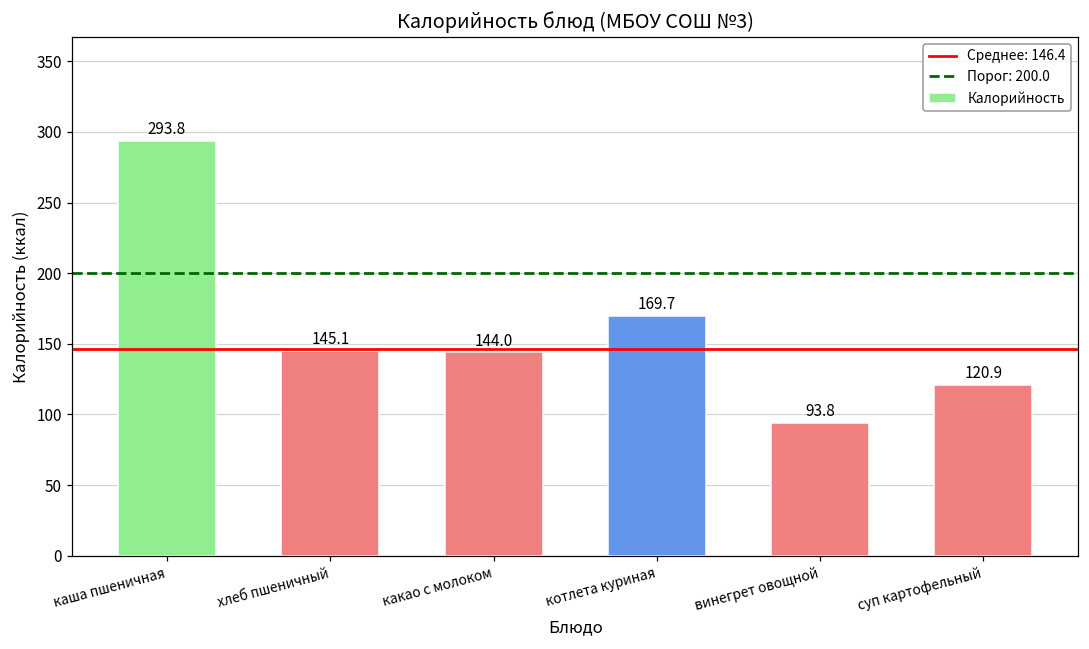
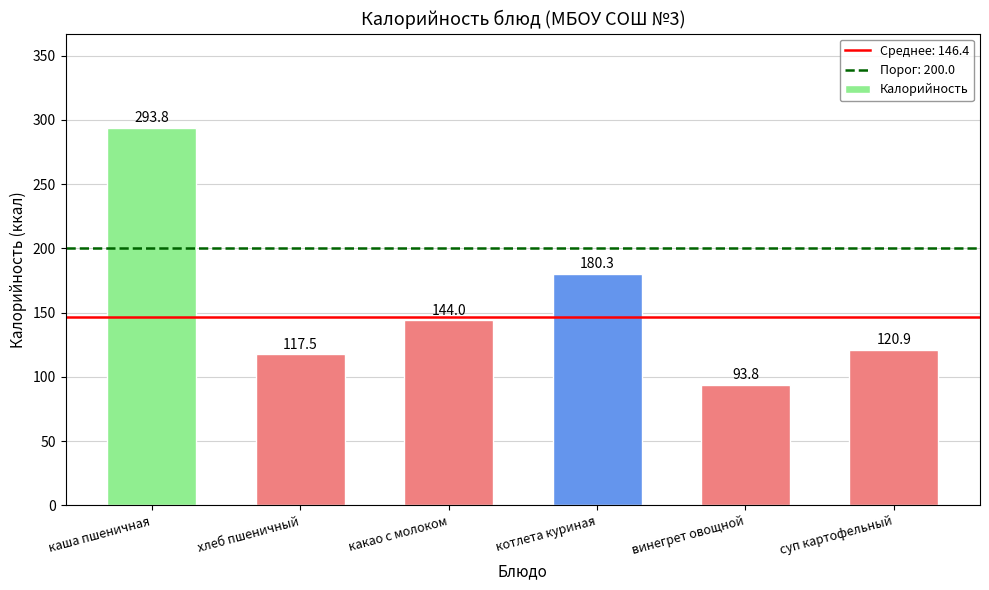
  {
    "каша пшеничная": 293.8,
-   "хлеб пшеничный": 145.1,
+   "хлеб пшеничный": 117.5,
    "какао с молоком": 144.0,
-   "котлета куриная": 169.7,
+   "котлета куриная": 180.3,
    "винегрет овощной": 93.8,
    "суп картофельный": 120.9
  }
